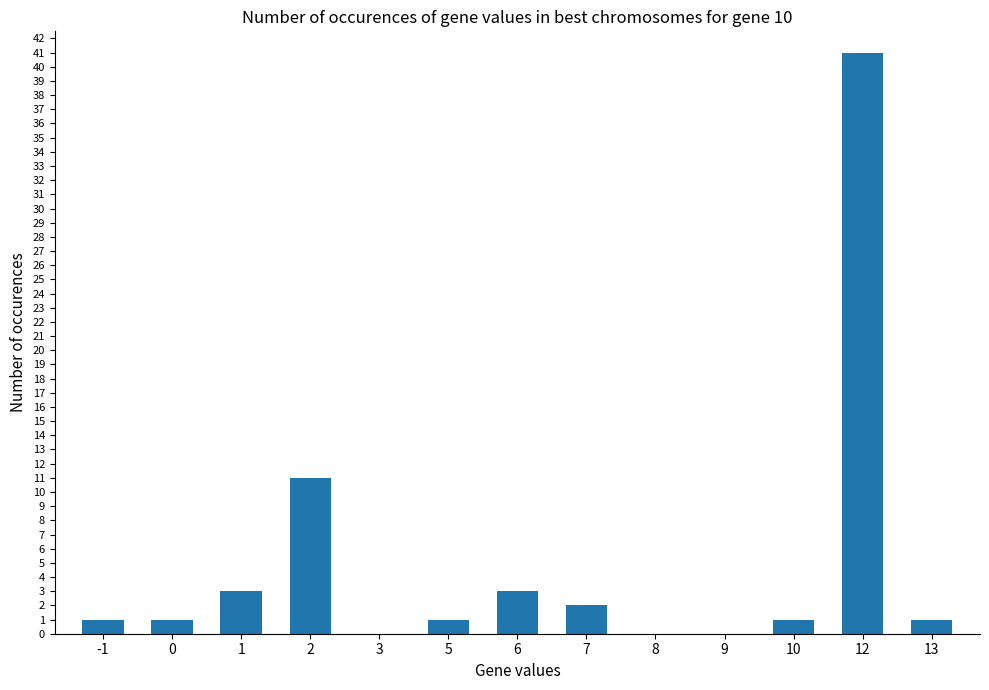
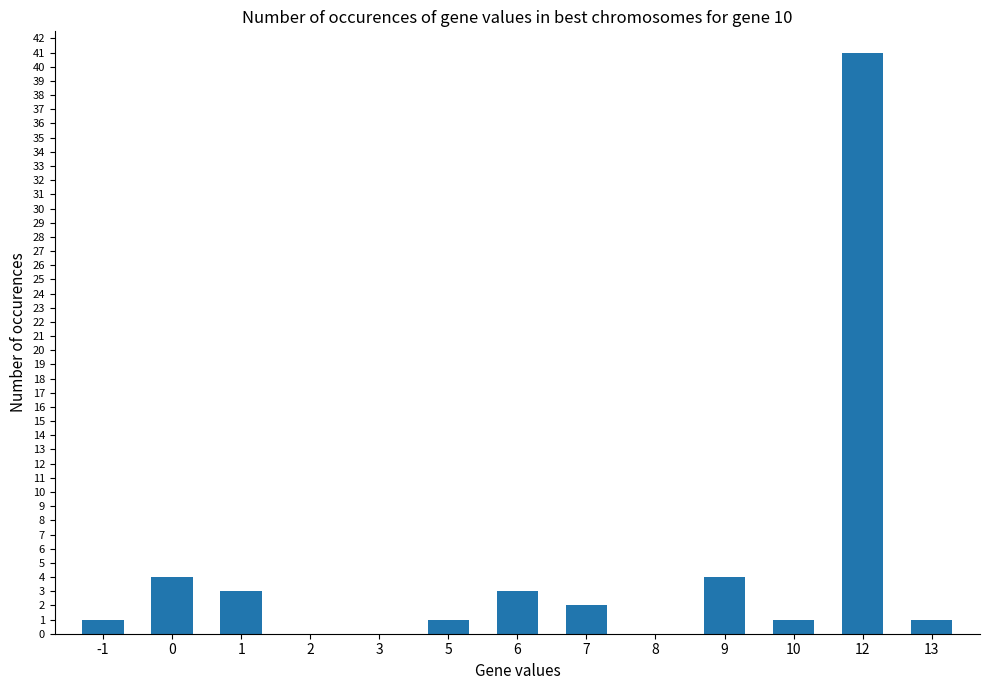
  {
    "-1": 1,
-   "0": 1,
+   "0": 4,
    "1": 3,
-   "2": 11,
+   "2": 0,
    "3": 0,
    "5": 1,
    "6": 3,
    "7": 2,
    "8": 0,
-   "9": 0,
+   "9": 4,
    "10": 1,
    "12": 41,
    "13": 1
  }
